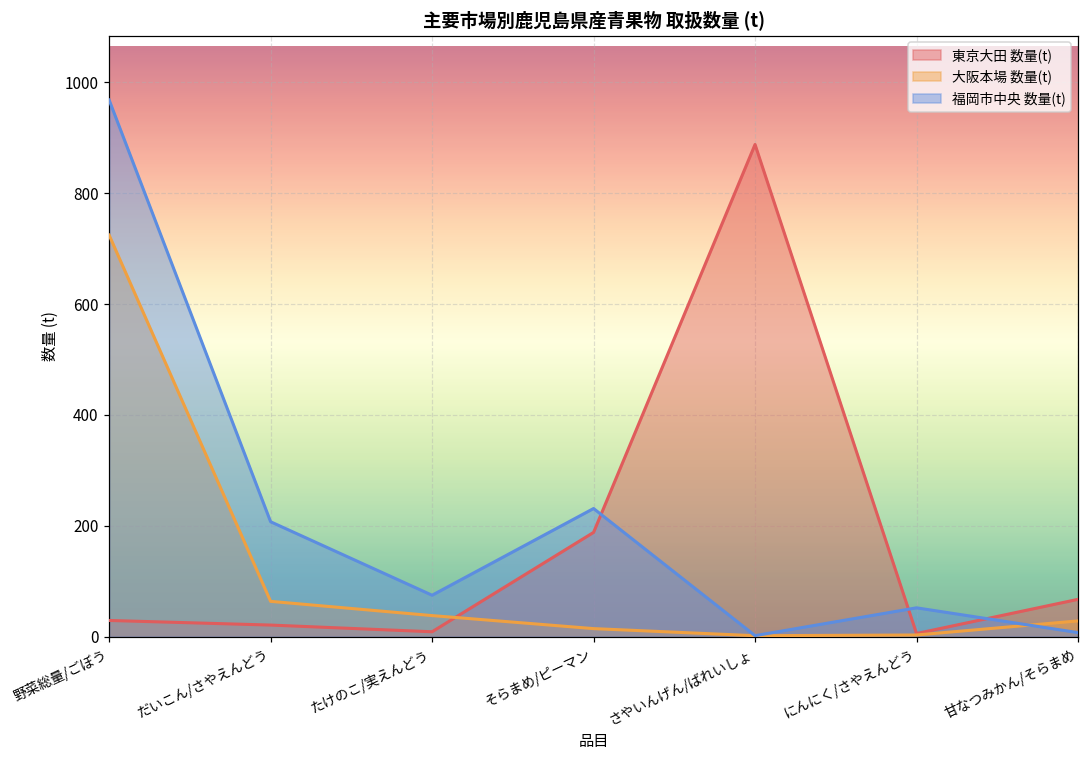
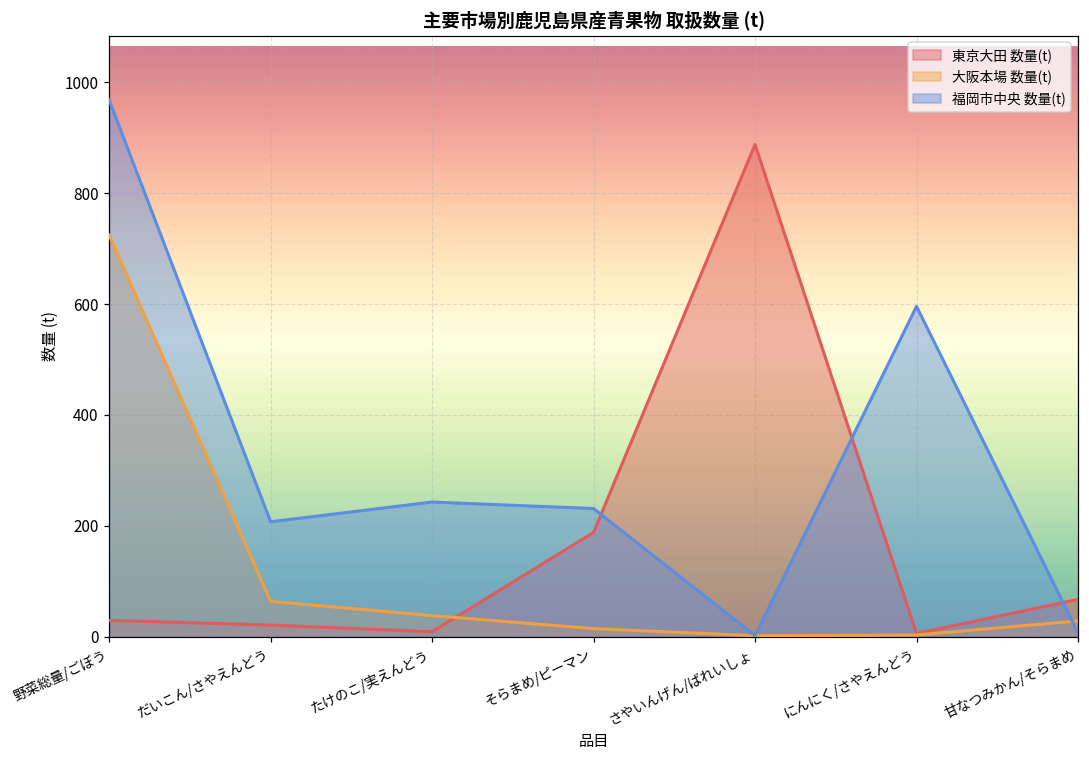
  {
    "福岡市中央 数量(t)": {
      "野菜総量/ごぼう": 970,
      "だいこん/さやえんどう": 210,
-     "たけのこ/実えんどう": 70,
+     "たけのこ/実えんどう": 240,
      "そらまめ/ピーマン": 230,
-     "にんにく/さやえんどう": 50,
+     "にんにく/さやえんどう": 600,
      "甘なつみかん/そらまめ": 10
    }
  }
